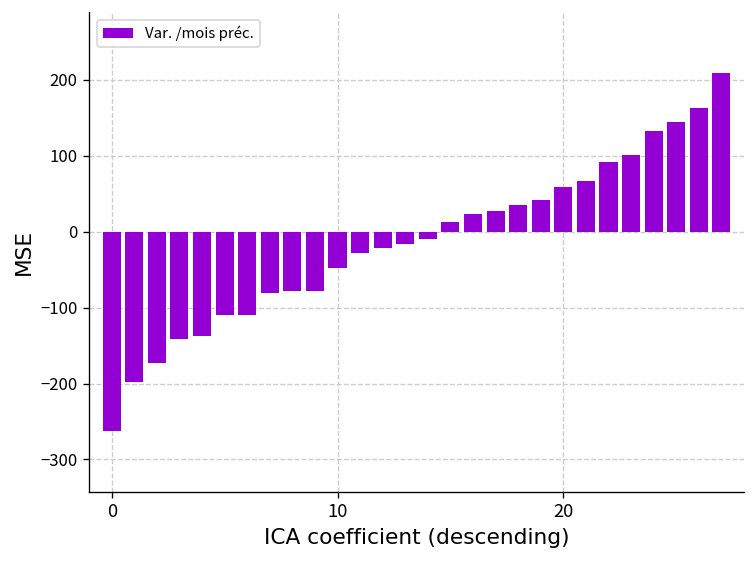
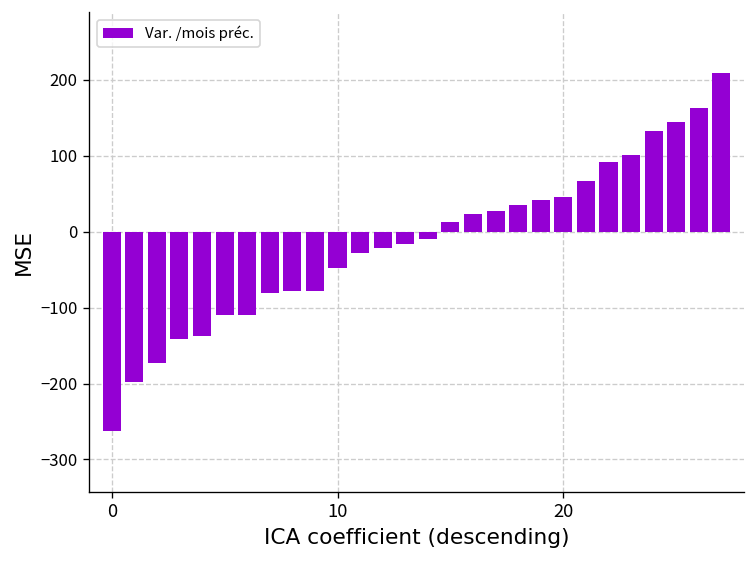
  {
    "0": -260,
    "10": -50,
-   "20": 60
+   "20": 50
  }
